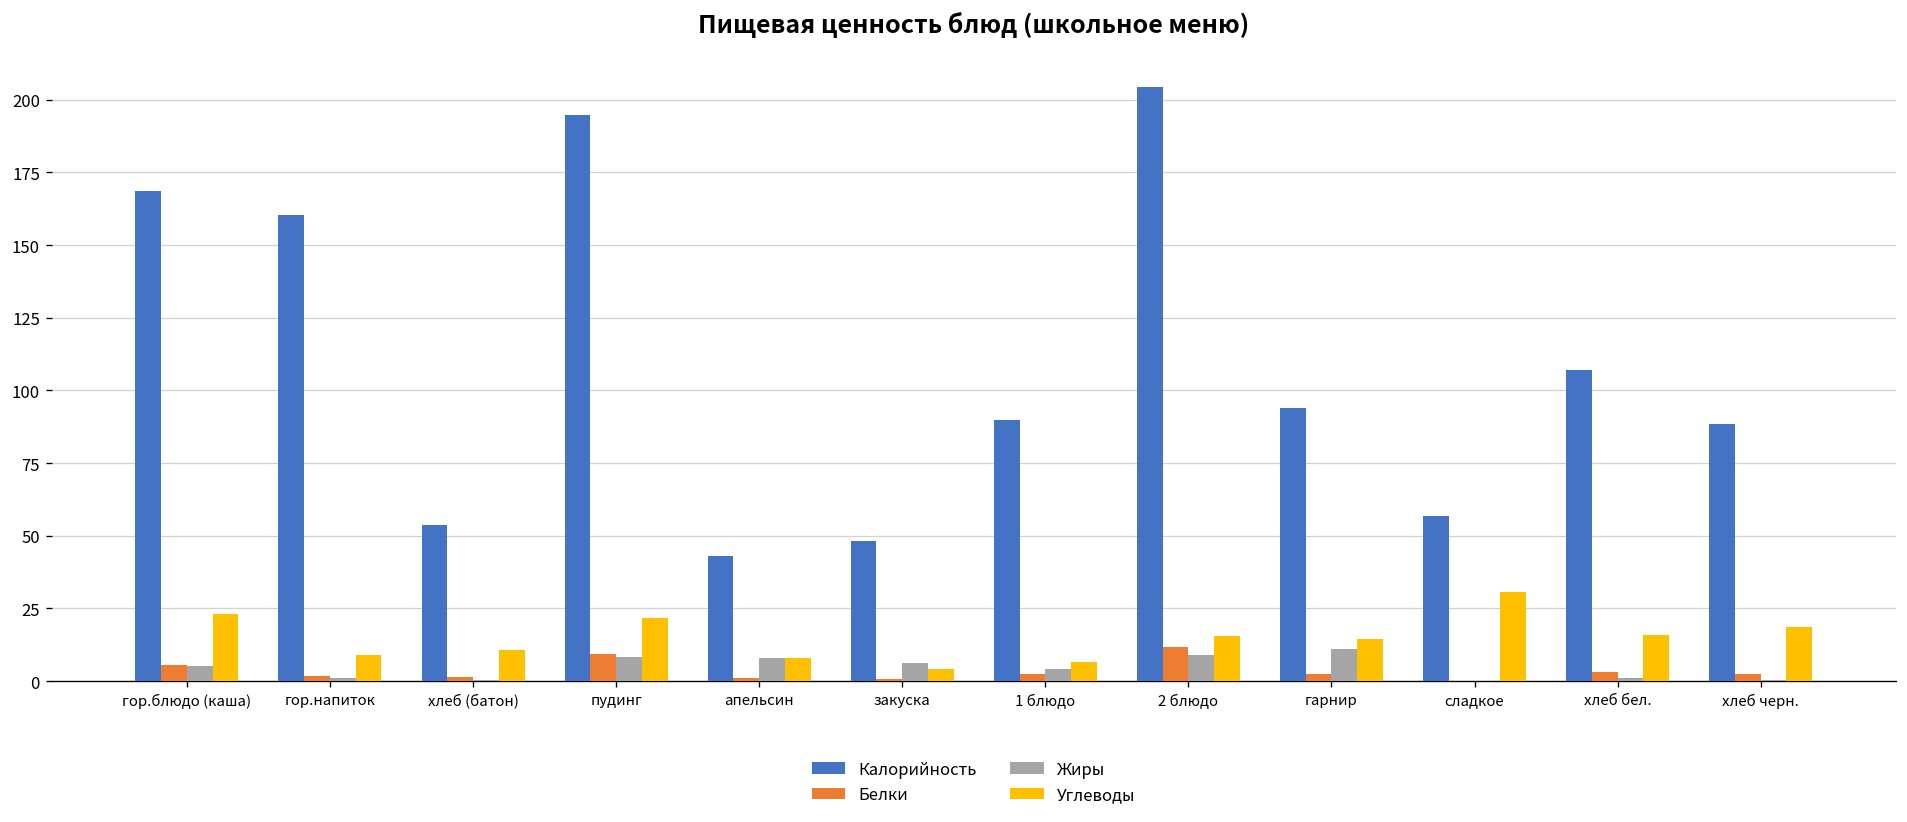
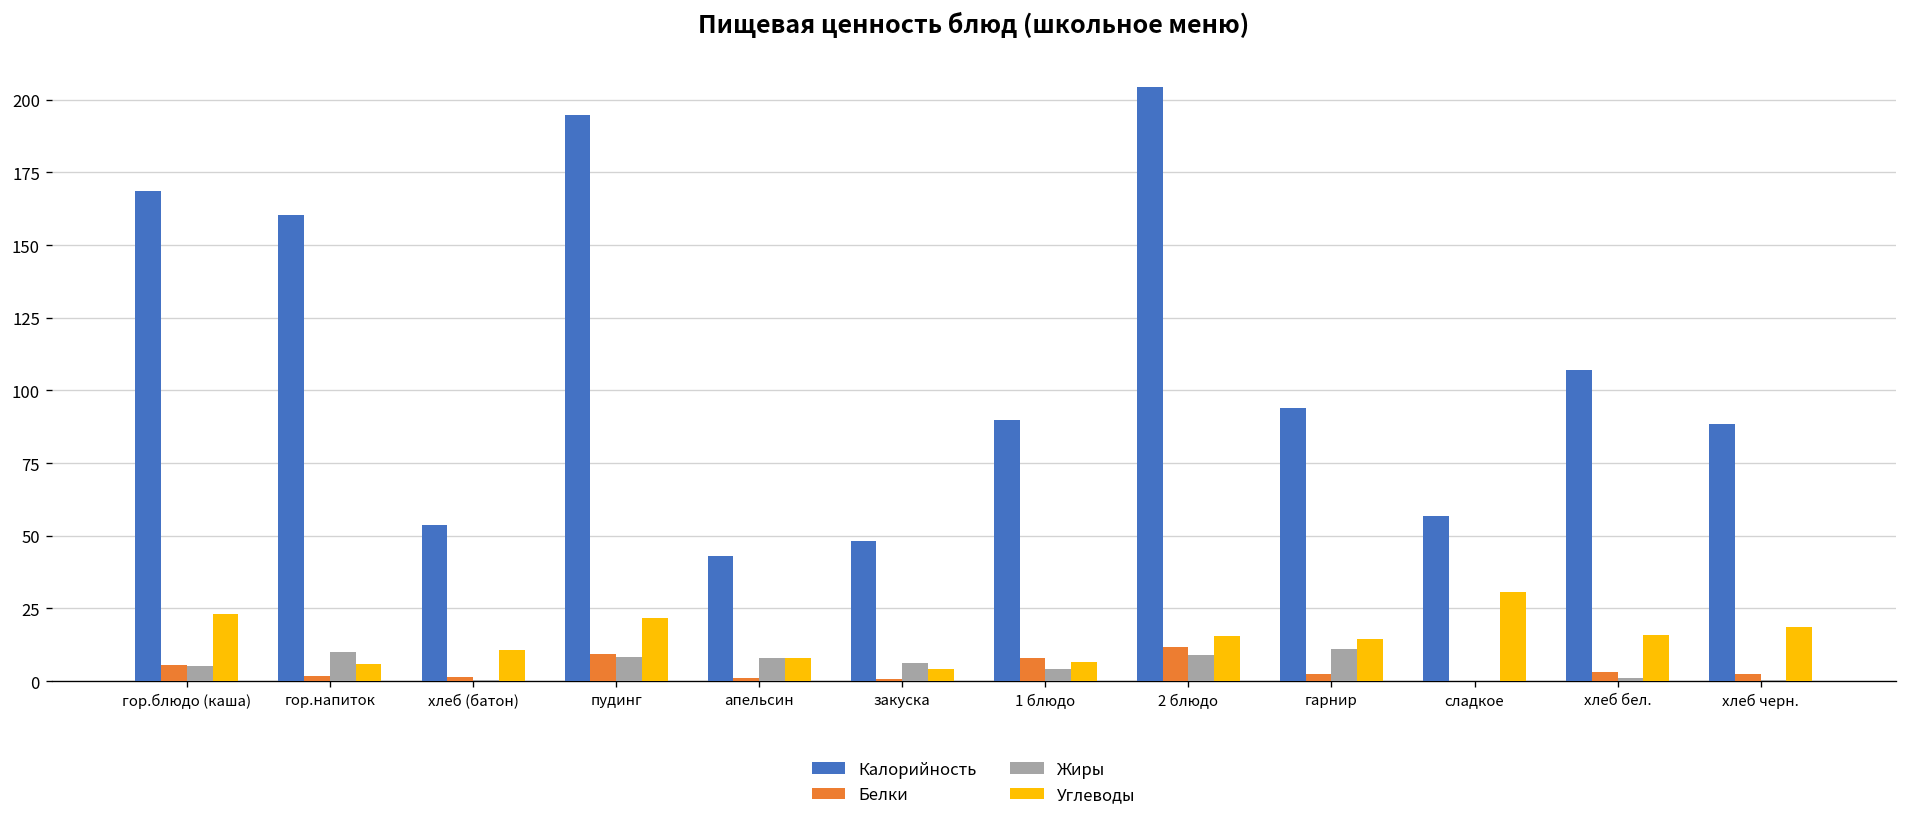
  {
    "Калорийность": {
      "гор.блюдо (каша)": 169,
      "гор.напиток": 160,
      "хлеб (батон)": 54,
      "пудинг": 195,
      "апельсин": 43,
      "закуска": 48,
      "1 блюдо": 90,
      "2 блюдо": 204,
      "гарнир": 94,
      "сладкое": 57,
      "хлеб бел.": 107,
      "хлеб черн.": 88
    },
    "Белки": {
      "гор.блюдо (каша)": 6,
      "гор.напиток": 2,
      "хлеб (батон)": 2,
      "пудинг": 9,
-     "1 блюдо": 3,
+     "1 блюдо": 8,
      "2 блюдо": 12,
      "гарнир": 3,
      "хлеб бел.": 3,
      "хлеб черн.": 3
    },
    "Жиры": {
      "гор.блюдо (каша)": 5,
-     "гор.напиток": 1,
+     "гор.напиток": 10,
      "пудинг": 8,
      "апельсин": 8,
      "закуска": 6,
      "1 блюдо": 4,
      "2 блюдо": 9,
      "гарнир": 11,
      "хлеб бел.": 1
    },
    "Углеводы": {
      "гор.блюдо (каша)": 23,
-     "гор.напиток": 9,
+     "гор.напиток": 6,
      "хлеб (батон)": 11,
      "пудинг": 22,
      "апельсин": 8,
      "закуска": 4,
      "1 блюдо": 6,
      "2 блюдо": 15,
      "гарнир": 15,
      "сладкое": 31,
      "хлеб бел.": 16,
      "хлеб черн.": 19
    }
  }
